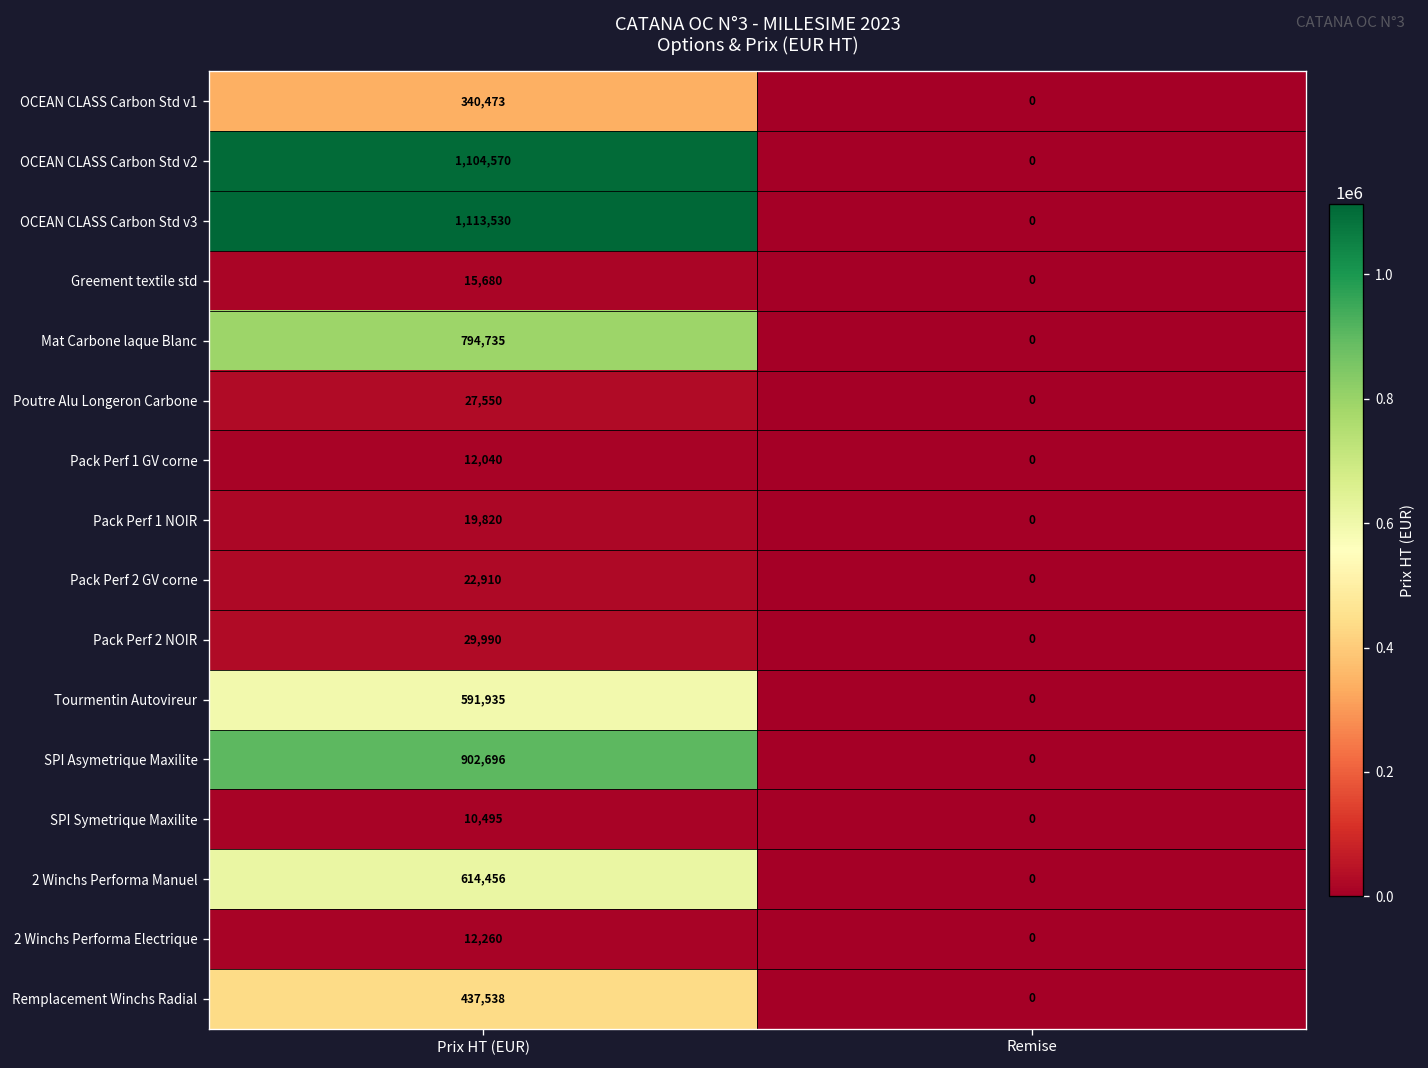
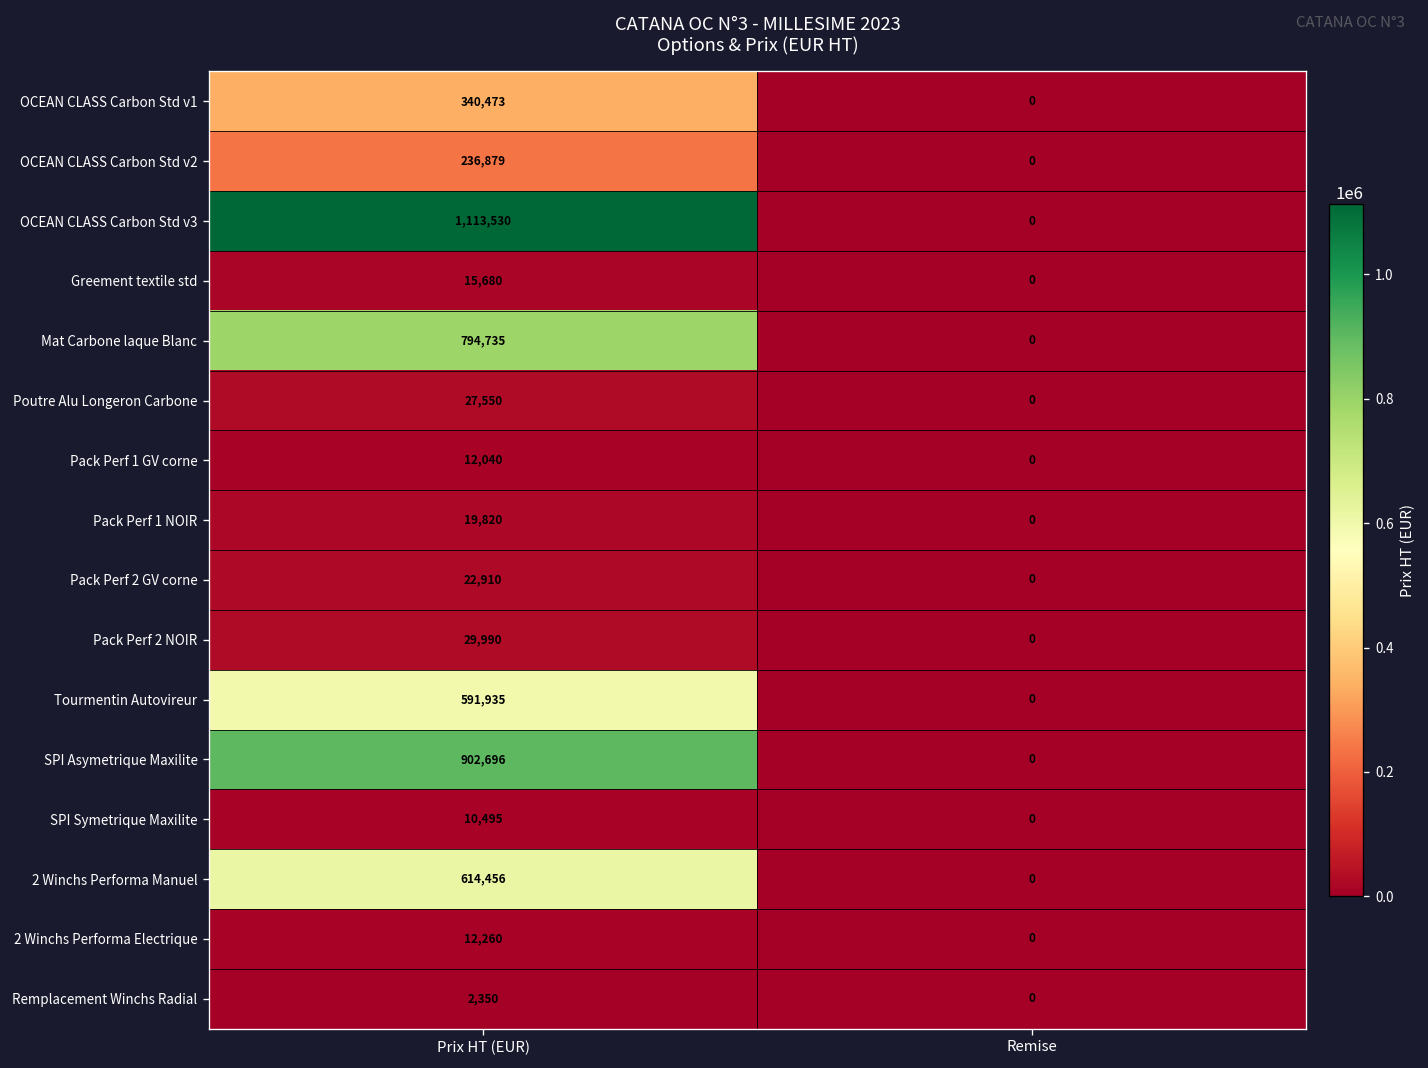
  {
    "OCEAN CLASS Carbon Std v1": {
      "Prix HT (EUR)": "340,473",
      "Remise": "0"
    },
    "OCEAN CLASS Carbon Std v2": {
-     "Prix HT (EUR)": "1,104,570",
+     "Prix HT (EUR)": "236,879",
      "Remise": "0"
    },
    "OCEAN CLASS Carbon Std v3": {
      "Prix HT (EUR)": "1,113,530",
      "Remise": "0"
    },
    "Greement textile std": {
      "Prix HT (EUR)": "15,680",
      "Remise": "0"
    },
    "Mat Carbone laque Blanc": {
      "Prix HT (EUR)": "794,735",
      "Remise": "0"
    },
    "Poutre Alu Longeron Carbone": {
      "Prix HT (EUR)": "27,550",
      "Remise": "0"
    },
    "Pack Perf 1 GV corne": {
      "Prix HT (EUR)": "12,040",
      "Remise": "0"
    },
    "Pack Perf 1 NOIR": {
      "Prix HT (EUR)": "19,820",
      "Remise": "0"
    },
    "Pack Perf 2 GV corne": {
      "Prix HT (EUR)": "22,910",
      "Remise": "0"
    },
    "Pack Perf 2 NOIR": {
      "Prix HT (EUR)": "29,990",
      "Remise": "0"
    },
    "Tourmentin Autovireur": {
      "Prix HT (EUR)": "591,935",
      "Remise": "0"
    },
    "SPI Asymetrique Maxilite": {
      "Prix HT (EUR)": "902,696",
      "Remise": "0"
    },
    "SPI Symetrique Maxilite": {
      "Prix HT (EUR)": "10,495",
      "Remise": "0"
    },
    "2 Winchs Performa Manuel": {
      "Prix HT (EUR)": "614,456",
      "Remise": "0"
    },
    "2 Winchs Performa Electrique": {
      "Prix HT (EUR)": "12,260",
      "Remise": "0"
    },
    "Remplacement Winchs Radial": {
-     "Prix HT (EUR)": "437,538",
+     "Prix HT (EUR)": "2,350",
      "Remise": "0"
    }
  }
